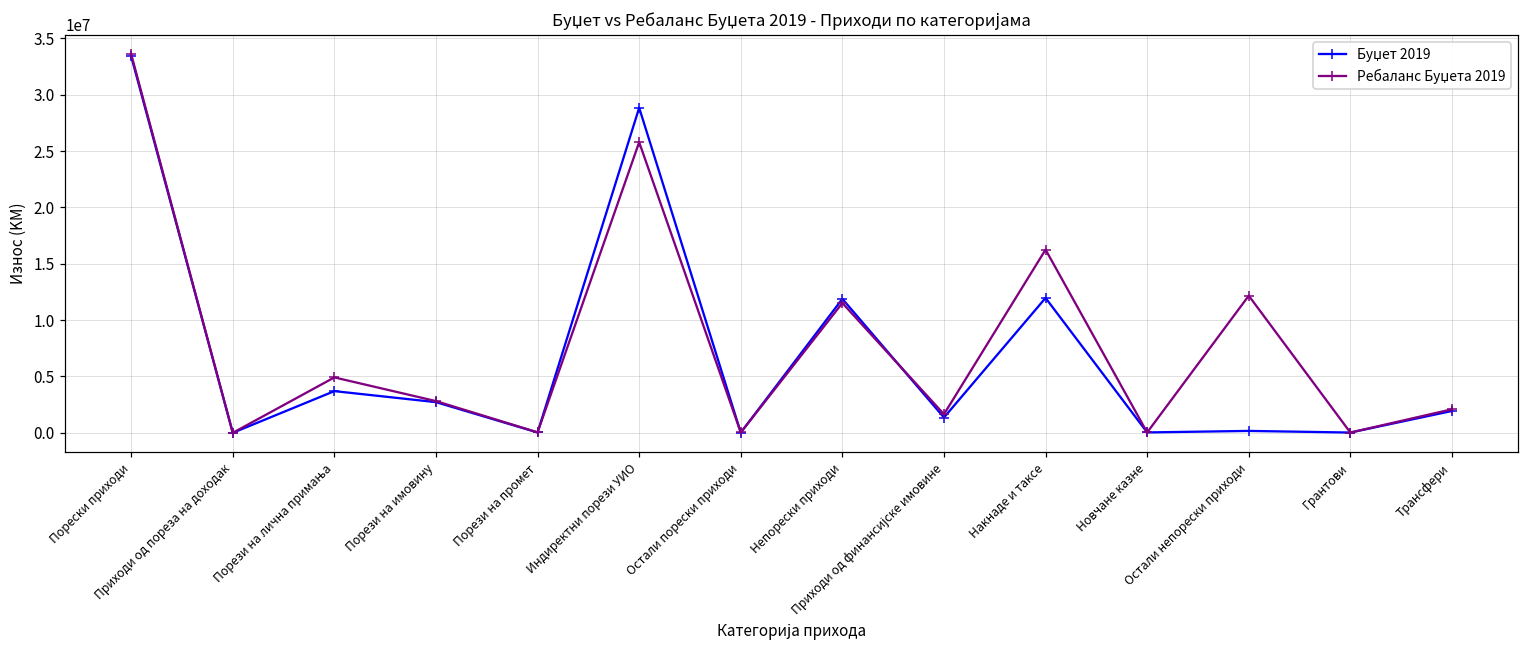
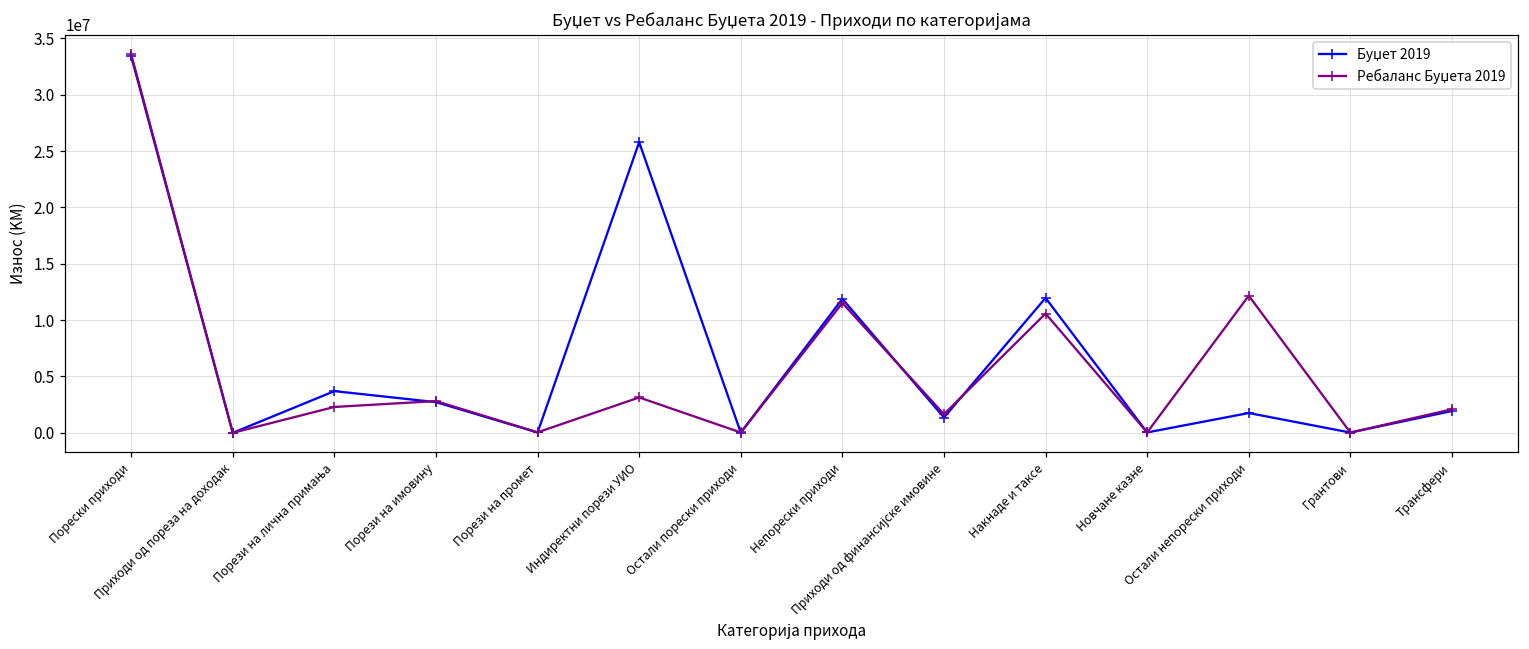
  {
    "Буџет 2019": {
      "Порези на лична примања": 3700000,
-     "Индиректни порези УИО": 28800000,
+     "Индиректни порези УИО": 25800000,
      "Непорески приходи": 11900000,
      "Приходи од финансијске имовине": 1400000,
      "Накнаде и таксе": 12000000,
-     "Остали непорески приходи": 200000
+     "Остали непорески приходи": 1800000
    },
    "Ребаланс Буџета 2019": {
-     "Порези на лична примања": 4900000,
-     "Индиректни порези УИО": 25800000,
+     "Порези на лична примања": 2300000,
+     "Индиректни порези УИО": 3100000,
      "Непорески приходи": 11500000,
      "Приходи од финансијске имовине": 1700000,
-     "Накнаде и таксе": 16300000,
+     "Накнаде и таксе": 10600000,
      "Остали непорески приходи": 12200000
    }
  }
